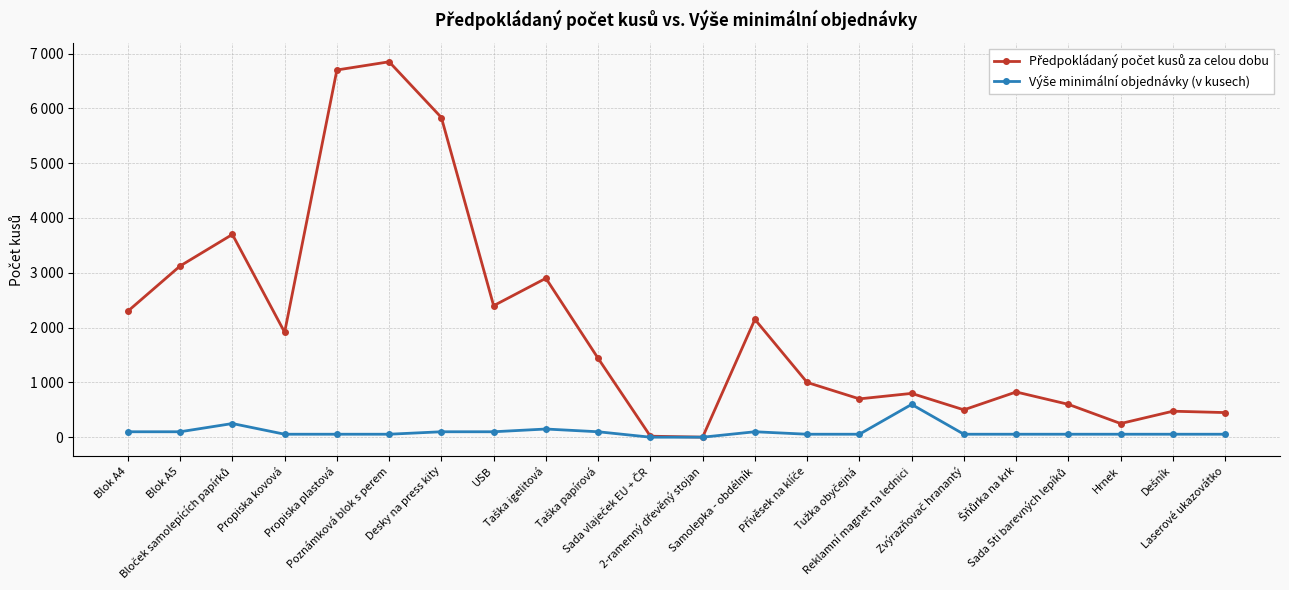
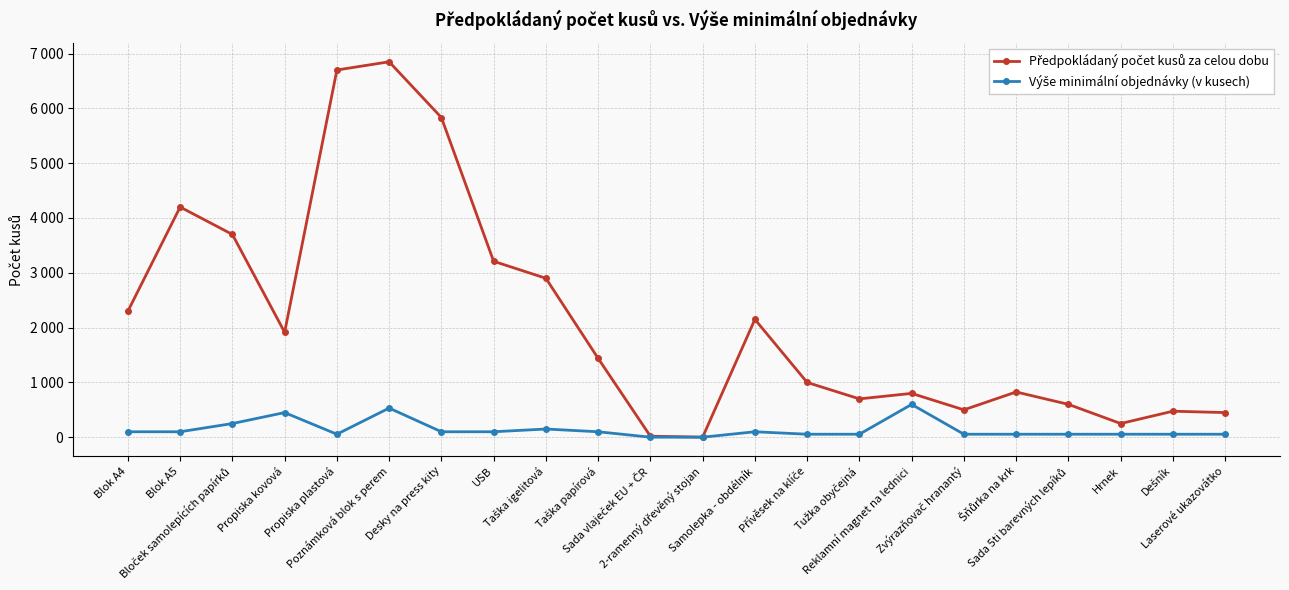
  {
    "Předpokládaný počet kusů za celou dobu": {
      "Blok A4": 2300,
-     "Blok A5": 3100,
+     "Blok A5": 4200,
      "Bloček samolepících papírků": 3700,
      "Propiska kovová": 1900,
      "Propiska plastová": 6700,
      "Poznámková blok s perem": 6900,
      "Desky na press kity": 5800,
-     "USB": 2400,
+     "USB": 3200,
      "Taška igelitová": 2900,
      "Taška papírová": 1400,
      "Samolepka - obdélník": 2200,
      "Přívěsek na klíče": 1000,
      "Tužka obyčejná": 700,
      "Reklamní magnet na lednici": 800,
      "Zvýrazňovač hranantý": 500,
      "Šňůrka na krk": 800,
      "Sada 5ti barevných lepíků": 600,
      "Hrnek": 300,
      "Dešník": 500,
      "Laserové ukazovátko": 500
    },
    "Výše minimální objednávky (v kusech)": {
      "Blok A4": 100,
      "Blok A5": 100,
      "Bloček samolepících papírků": 300,
-     "Propiska kovová": 100,
+     "Propiska kovová": 500,
      "Propiska plastová": 100,
-     "Poznámková blok s perem": 100,
+     "Poznámková blok s perem": 500,
      "Desky na press kity": 100,
      "USB": 100,
      "Taška igelitová": 200,
      "Taška papírová": 100,
      "Samolepka - obdélník": 100,
      "Přívěsek na klíče": 100,
      "Tužka obyčejná": 100,
      "Reklamní magnet na lednici": 600,
      "Zvýrazňovač hranantý": 100,
      "Šňůrka na krk": 100,
      "Sada 5ti barevných lepíků": 100,
      "Hrnek": 100,
      "Dešník": 100,
      "Laserové ukazovátko": 100
    }
  }
